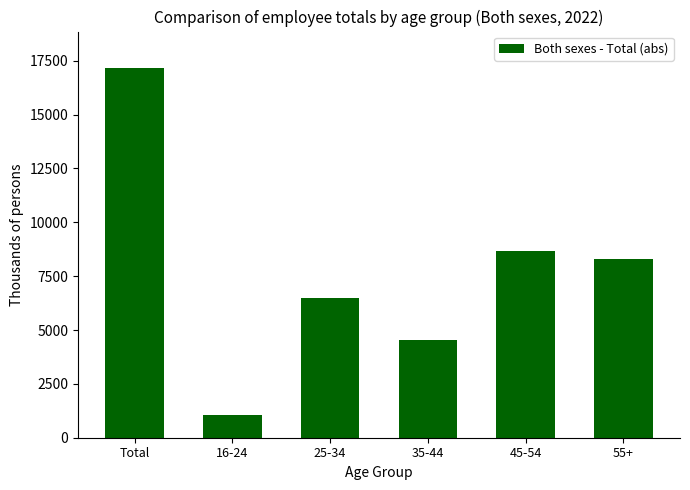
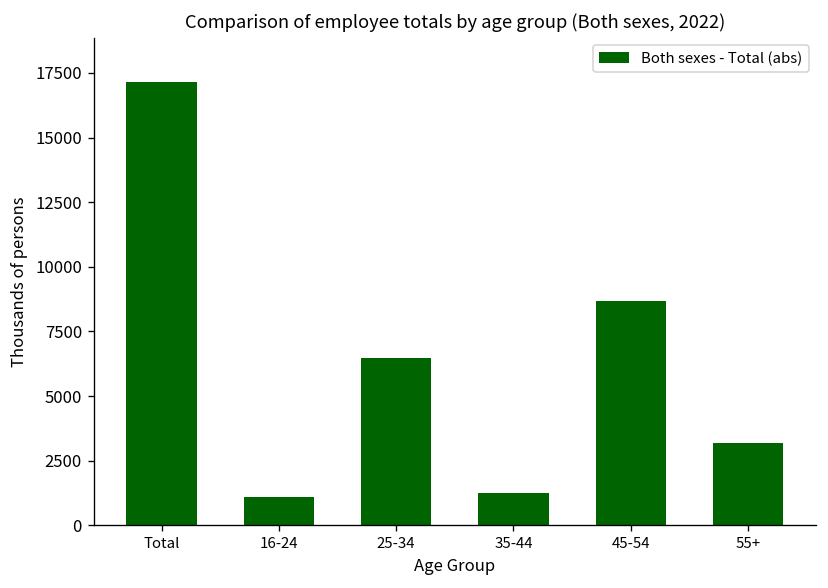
  {
    "Total": 17100,
    "16-24": 1100,
    "25-34": 6500,
-   "35-44": 4500,
+   "35-44": 1200,
    "45-54": 8700,
-   "55+": 8300
+   "55+": 3200
  }
